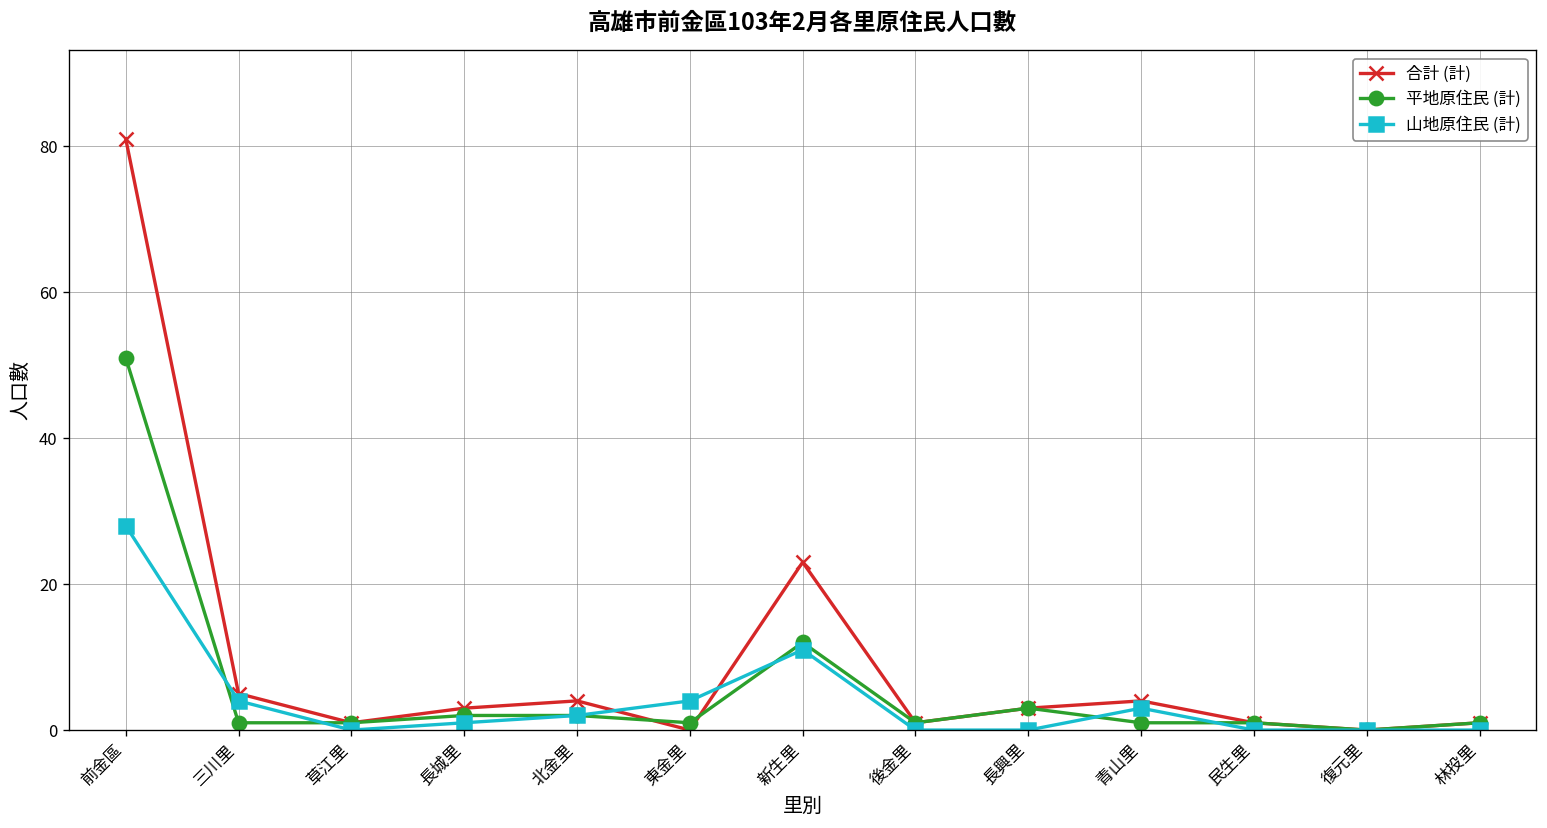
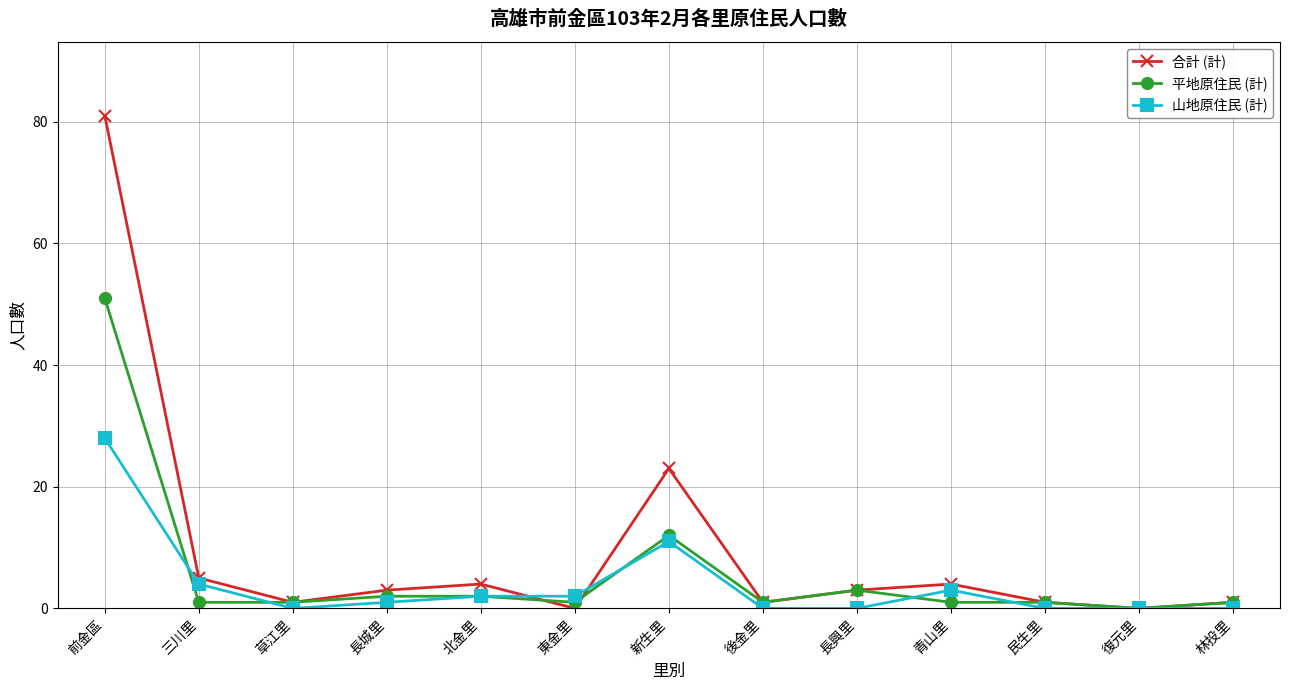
  {
    "合計 (計)": {
      "前金區": 81,
      "三川里": 5,
      "長城里": 3,
      "北金里": 4,
      "東金里": 0,
      "新生里": 23,
      "青山里": 4
    },
    "平地原住民 (計)": {
      "前金區": 51,
      "三川里": 1,
      "長城里": 2,
      "東金里": 1,
      "新生里": 12,
      "青山里": 1
    },
    "山地原住民 (計)": {
      "前金區": 28,
      "三川里": 4,
      "草江里": 0,
      "長城里": 1,
-     "東金里": 4,
+     "東金里": 2,
      "新生里": 11,
      "後金里": 0,
      "長興里": 0,
      "青山里": 3,
      "民生里": 0,
      "林投里": 0
    }
  }
